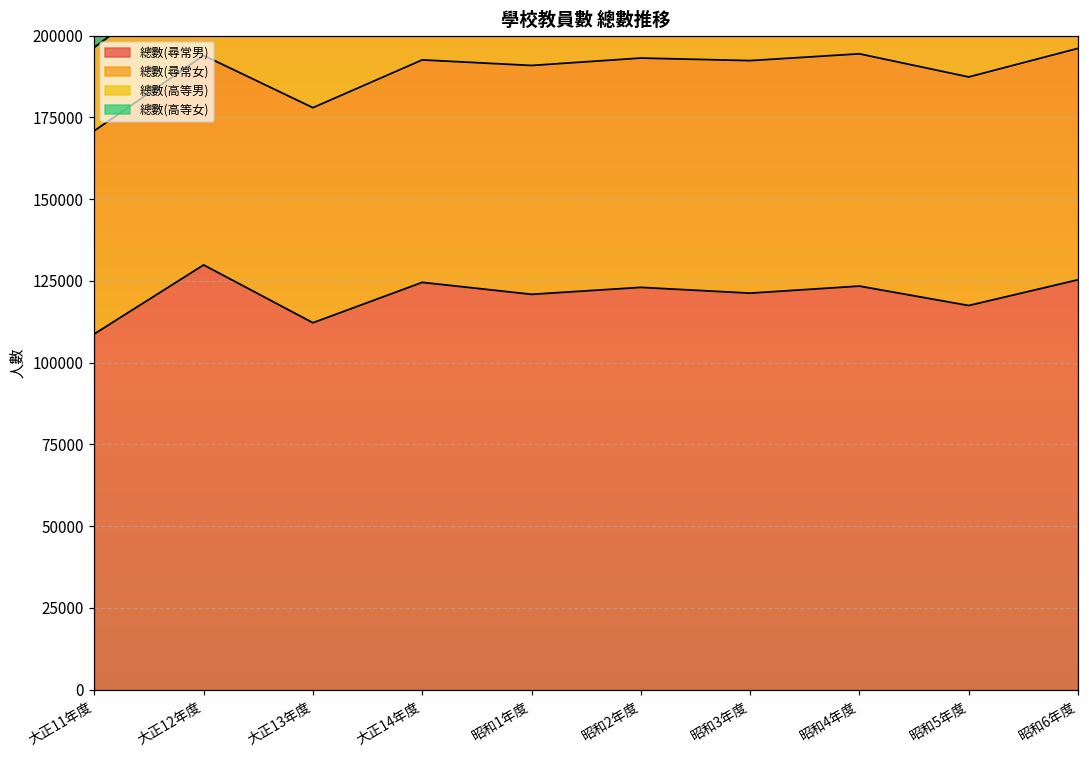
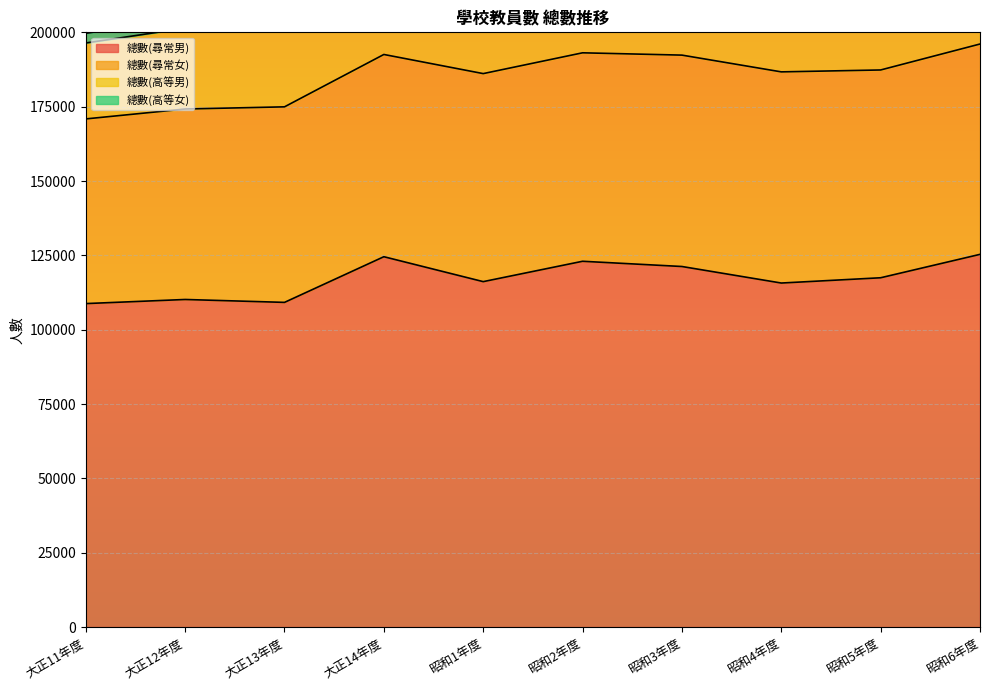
  {
    "總數(尋常男)": {
      "大正11年度": 109000,
-     "大正12年度": 130000,
-     "大正13年度": 112000,
+     "大正12年度": 110000,
+     "大正13年度": 109000,
      "大正14年度": 125000,
-     "昭和1年度": 121000,
+     "昭和1年度": 116000,
      "昭和2年度": 123000,
      "昭和3年度": 121000,
-     "昭和4年度": 123000,
+     "昭和4年度": 116000,
      "昭和5年度": 117000,
      "昭和6年度": 125000
    },
    "總數(高等女)": {
      "大正11年度": 3000
    }
  }
